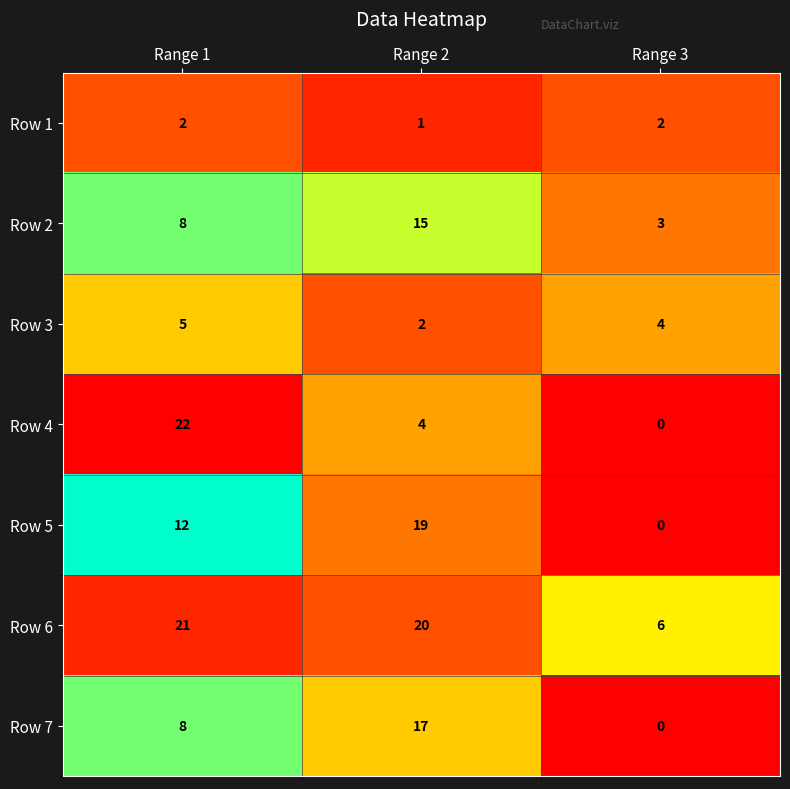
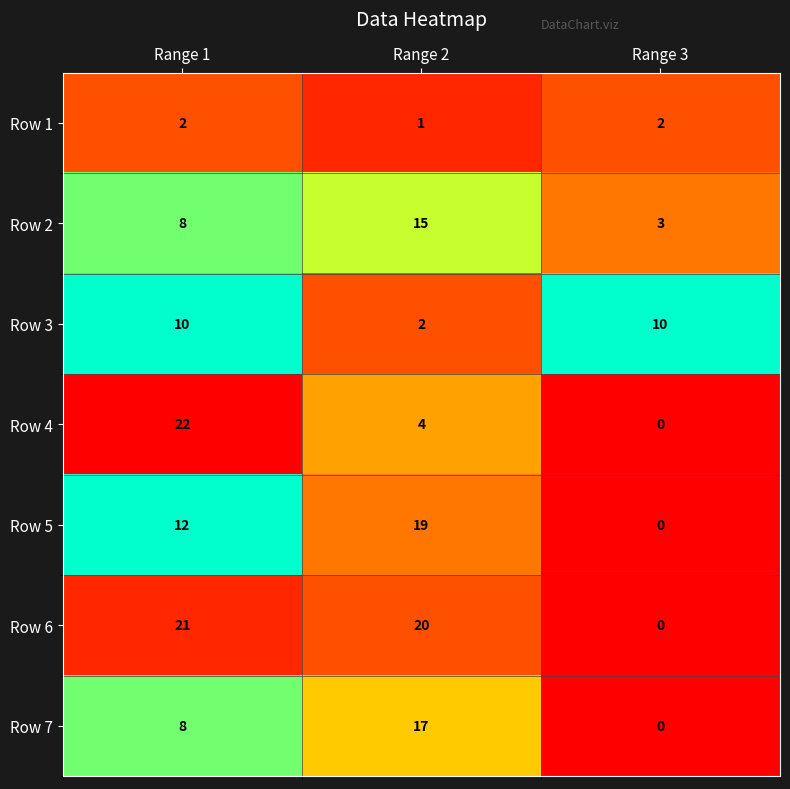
  {
    "Row 1": {
      "Range 1": 2,
      "Range 2": 1,
      "Range 3": 2
    },
    "Row 2": {
      "Range 1": 8,
      "Range 2": 15,
      "Range 3": 3
    },
    "Row 3": {
-     "Range 1": 5,
+     "Range 1": 10,
      "Range 2": 2,
-     "Range 3": 4
+     "Range 3": 10
    },
    "Row 4": {
      "Range 1": 22,
      "Range 2": 4,
      "Range 3": 0
    },
    "Row 5": {
      "Range 1": 12,
      "Range 2": 19,
      "Range 3": 0
    },
    "Row 6": {
      "Range 1": 21,
      "Range 2": 20,
-     "Range 3": 6
+     "Range 3": 0
    },
    "Row 7": {
      "Range 1": 8,
      "Range 2": 17,
      "Range 3": 0
    }
  }
